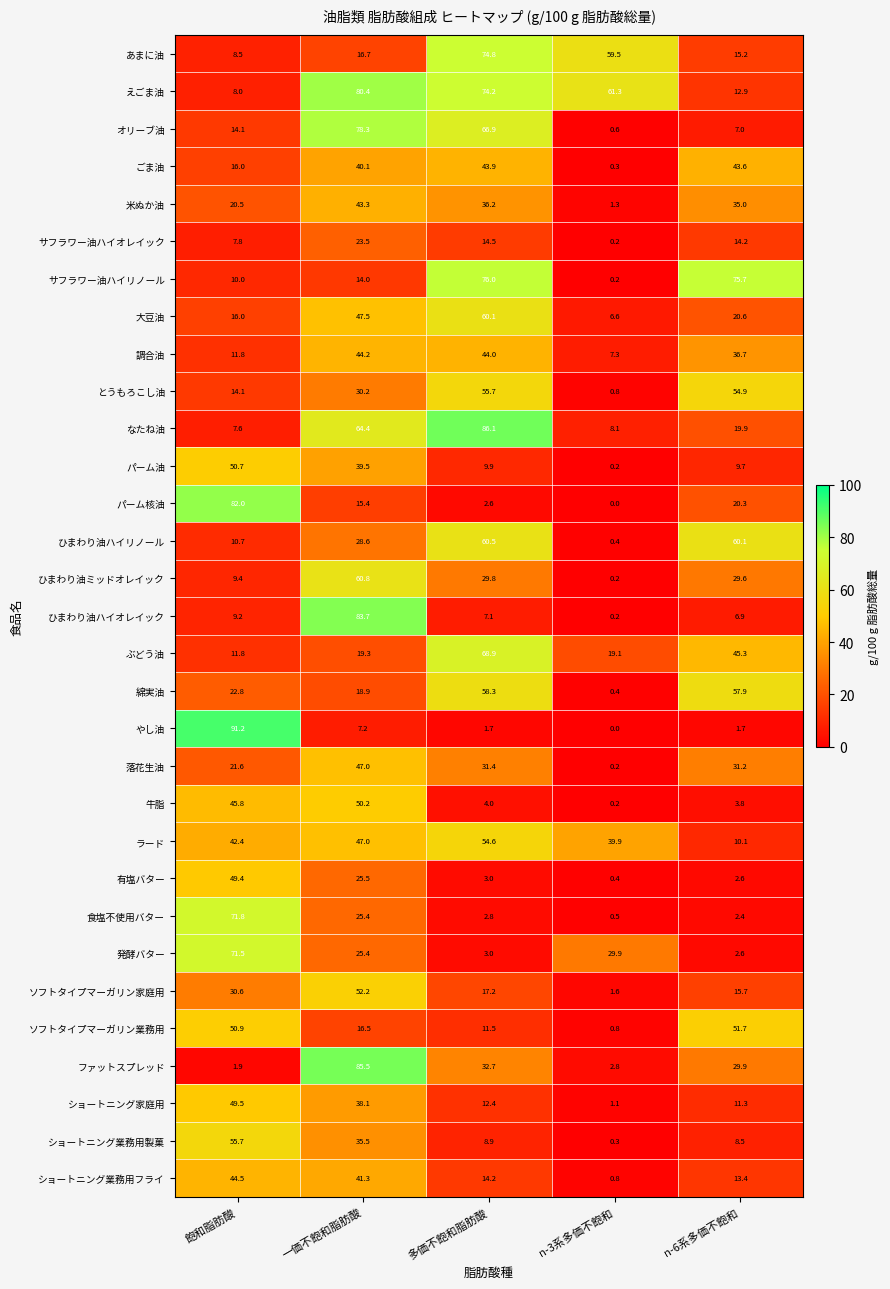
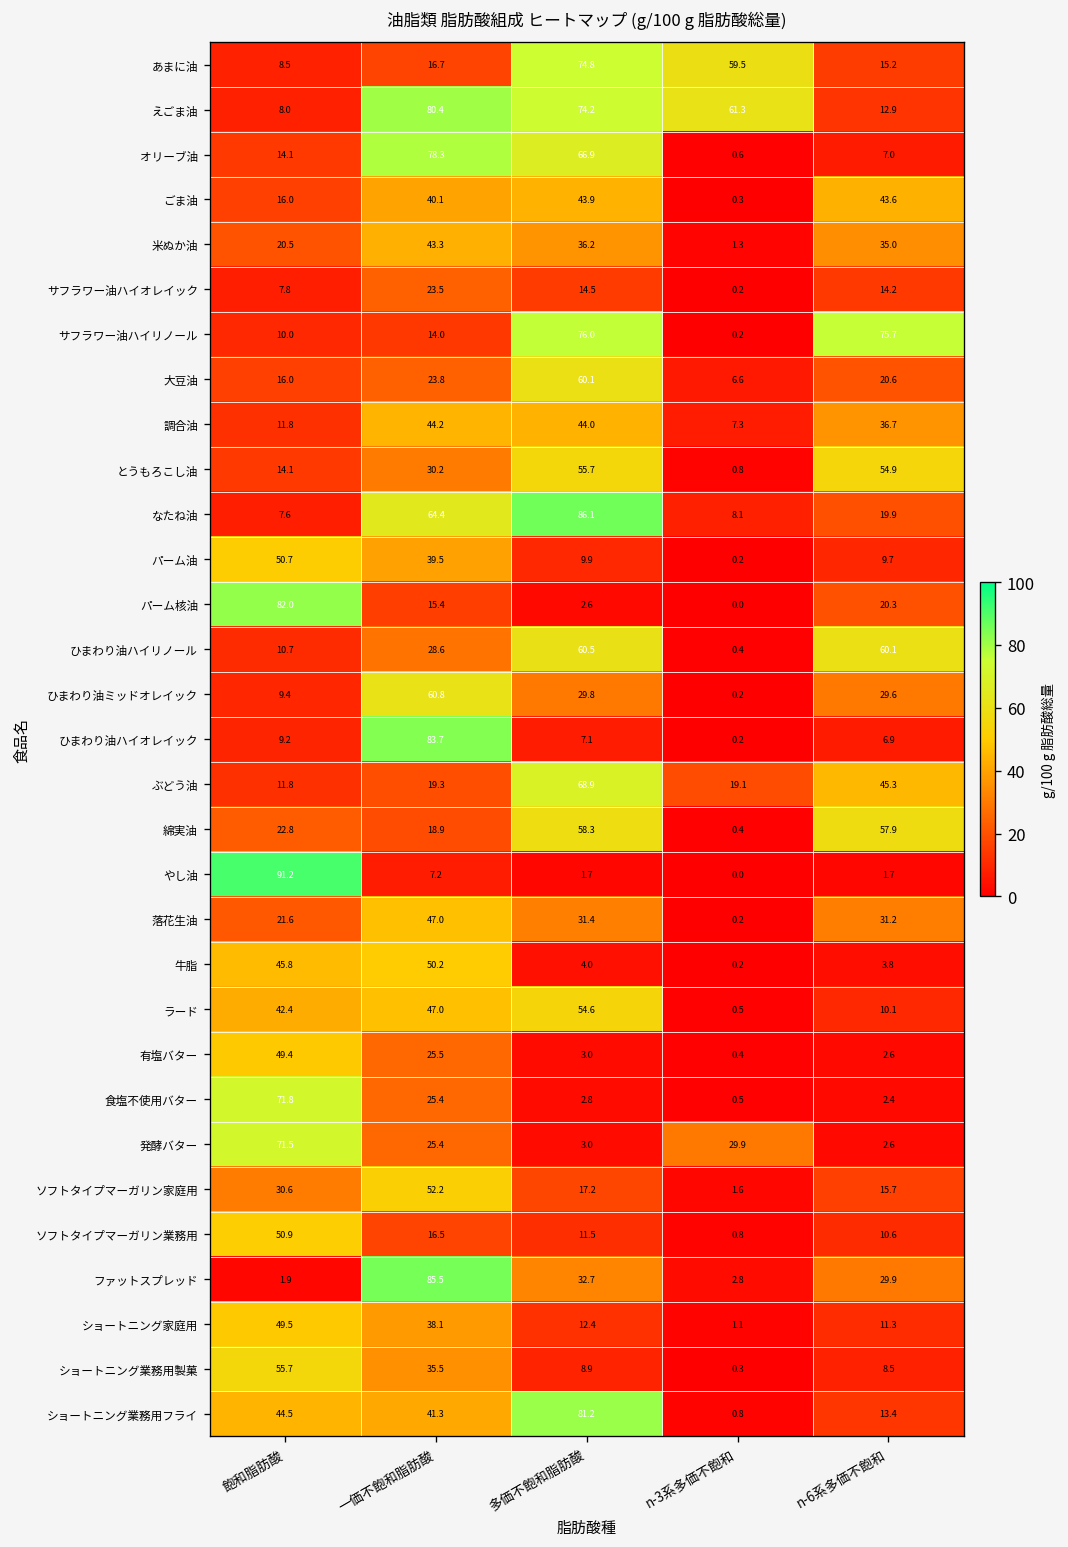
  {
    "あまに油": {
      "飽和脂肪酸": 8.5,
      "一価不飽和脂肪酸": 16.7,
      "多価不飽和脂肪酸": 74.8,
      "n-3系多価不飽和": 59.5,
      "n-6系多価不飽和": 15.2
    },
    "えごま油": {
      "飽和脂肪酸": 8.0,
      "一価不飽和脂肪酸": 80.4,
      "多価不飽和脂肪酸": 74.2,
      "n-3系多価不飽和": 61.3,
      "n-6系多価不飽和": 12.9
    },
    "オリーブ油": {
      "飽和脂肪酸": 14.1,
      "一価不飽和脂肪酸": 78.3,
      "多価不飽和脂肪酸": 66.9,
      "n-3系多価不飽和": 0.6,
      "n-6系多価不飽和": 7.0
    },
    "ごま油": {
      "飽和脂肪酸": 16.0,
      "一価不飽和脂肪酸": 40.1,
      "多価不飽和脂肪酸": 43.9,
      "n-3系多価不飽和": 0.3,
      "n-6系多価不飽和": 43.6
    },
    "米ぬか油": {
      "飽和脂肪酸": 20.5,
      "一価不飽和脂肪酸": 43.3,
      "多価不飽和脂肪酸": 36.2,
      "n-3系多価不飽和": 1.3,
      "n-6系多価不飽和": 35.0
    },
    "サフラワー油ハイオレイック": {
      "飽和脂肪酸": 7.8,
      "一価不飽和脂肪酸": 23.5,
      "多価不飽和脂肪酸": 14.5,
      "n-3系多価不飽和": 0.2,
      "n-6系多価不飽和": 14.2
    },
    "サフラワー油ハイリノール": {
      "飽和脂肪酸": 10.0,
      "一価不飽和脂肪酸": 14.0,
      "多価不飽和脂肪酸": 76.0,
      "n-3系多価不飽和": 0.2,
      "n-6系多価不飽和": 75.7
    },
    "大豆油": {
      "飽和脂肪酸": 16.0,
-     "一価不飽和脂肪酸": 47.5,
+     "一価不飽和脂肪酸": 23.8,
      "多価不飽和脂肪酸": 60.1,
      "n-3系多価不飽和": 6.6,
      "n-6系多価不飽和": 20.6
    },
    "調合油": {
      "飽和脂肪酸": 11.8,
      "一価不飽和脂肪酸": 44.2,
      "多価不飽和脂肪酸": 44.0,
      "n-3系多価不飽和": 7.3,
      "n-6系多価不飽和": 36.7
    },
    "とうもろこし油": {
      "飽和脂肪酸": 14.1,
      "一価不飽和脂肪酸": 30.2,
      "多価不飽和脂肪酸": 55.7,
      "n-3系多価不飽和": 0.8,
      "n-6系多価不飽和": 54.9
    },
    "なたね油": {
      "飽和脂肪酸": 7.6,
      "一価不飽和脂肪酸": 64.4,
      "多価不飽和脂肪酸": 86.1,
      "n-3系多価不飽和": 8.1,
      "n-6系多価不飽和": 19.9
    },
    "パーム油": {
      "飽和脂肪酸": 50.7,
      "一価不飽和脂肪酸": 39.5,
      "多価不飽和脂肪酸": 9.9,
      "n-3系多価不飽和": 0.2,
      "n-6系多価不飽和": 9.7
    },
    "パーム核油": {
      "飽和脂肪酸": 82.0,
      "一価不飽和脂肪酸": 15.4,
      "多価不飽和脂肪酸": 2.6,
      "n-3系多価不飽和": 0.0,
      "n-6系多価不飽和": 20.3
    },
    "ひまわり油ハイリノール": {
      "飽和脂肪酸": 10.7,
      "一価不飽和脂肪酸": 28.6,
      "多価不飽和脂肪酸": 60.5,
      "n-3系多価不飽和": 0.4,
      "n-6系多価不飽和": 60.1
    },
    "ひまわり油ミッドオレイック": {
      "飽和脂肪酸": 9.4,
      "一価不飽和脂肪酸": 60.8,
      "多価不飽和脂肪酸": 29.8,
      "n-3系多価不飽和": 0.2,
      "n-6系多価不飽和": 29.6
    },
    "ひまわり油ハイオレイック": {
      "飽和脂肪酸": 9.2,
      "一価不飽和脂肪酸": 83.7,
      "多価不飽和脂肪酸": 7.1,
      "n-3系多価不飽和": 0.2,
      "n-6系多価不飽和": 6.9
    },
    "ぶどう油": {
      "飽和脂肪酸": 11.8,
      "一価不飽和脂肪酸": 19.3,
      "多価不飽和脂肪酸": 68.9,
      "n-3系多価不飽和": 19.1,
      "n-6系多価不飽和": 45.3
    },
    "綿実油": {
      "飽和脂肪酸": 22.8,
      "一価不飽和脂肪酸": 18.9,
      "多価不飽和脂肪酸": 58.3,
      "n-3系多価不飽和": 0.4,
      "n-6系多価不飽和": 57.9
    },
    "やし油": {
      "飽和脂肪酸": 91.2,
      "一価不飽和脂肪酸": 7.2,
      "多価不飽和脂肪酸": 1.7,
      "n-3系多価不飽和": 0.0,
      "n-6系多価不飽和": 1.7
    },
    "落花生油": {
      "飽和脂肪酸": 21.6,
      "一価不飽和脂肪酸": 47.0,
      "多価不飽和脂肪酸": 31.4,
      "n-3系多価不飽和": 0.2,
      "n-6系多価不飽和": 31.2
    },
    "牛脂": {
      "飽和脂肪酸": 45.8,
      "一価不飽和脂肪酸": 50.2,
      "多価不飽和脂肪酸": 4.0,
      "n-3系多価不飽和": 0.2,
      "n-6系多価不飽和": 3.8
    },
    "ラード": {
      "飽和脂肪酸": 42.4,
      "一価不飽和脂肪酸": 47.0,
      "多価不飽和脂肪酸": 54.6,
-     "n-3系多価不飽和": 39.9,
+     "n-3系多価不飽和": 0.5,
      "n-6系多価不飽和": 10.1
    },
    "有塩バター": {
      "飽和脂肪酸": 49.4,
      "一価不飽和脂肪酸": 25.5,
      "多価不飽和脂肪酸": 3.0,
      "n-3系多価不飽和": 0.4,
      "n-6系多価不飽和": 2.6
    },
    "食塩不使用バター": {
      "飽和脂肪酸": 71.8,
      "一価不飽和脂肪酸": 25.4,
      "多価不飽和脂肪酸": 2.8,
      "n-3系多価不飽和": 0.5,
      "n-6系多価不飽和": 2.4
    },
    "発酵バター": {
      "飽和脂肪酸": 71.5,
      "一価不飽和脂肪酸": 25.4,
      "多価不飽和脂肪酸": 3.0,
      "n-3系多価不飽和": 29.9,
      "n-6系多価不飽和": 2.6
    },
    "ソフトタイプマーガリン家庭用": {
      "飽和脂肪酸": 30.6,
      "一価不飽和脂肪酸": 52.2,
      "多価不飽和脂肪酸": 17.2,
      "n-3系多価不飽和": 1.6,
      "n-6系多価不飽和": 15.7
    },
    "ソフトタイプマーガリン業務用": {
      "飽和脂肪酸": 50.9,
      "一価不飽和脂肪酸": 16.5,
      "多価不飽和脂肪酸": 11.5,
      "n-3系多価不飽和": 0.8,
-     "n-6系多価不飽和": 51.7
+     "n-6系多価不飽和": 10.6
    },
    "ファットスプレッド": {
      "飽和脂肪酸": 1.9,
      "一価不飽和脂肪酸": 85.5,
      "多価不飽和脂肪酸": 32.7,
      "n-3系多価不飽和": 2.8,
      "n-6系多価不飽和": 29.9
    },
    "ショートニング家庭用": {
      "飽和脂肪酸": 49.5,
      "一価不飽和脂肪酸": 38.1,
      "多価不飽和脂肪酸": 12.4,
      "n-3系多価不飽和": 1.1,
      "n-6系多価不飽和": 11.3
    },
    "ショートニング業務用製菓": {
      "飽和脂肪酸": 55.7,
      "一価不飽和脂肪酸": 35.5,
      "多価不飽和脂肪酸": 8.9,
      "n-3系多価不飽和": 0.3,
      "n-6系多価不飽和": 8.5
    },
    "ショートニング業務用フライ": {
      "飽和脂肪酸": 44.5,
      "一価不飽和脂肪酸": 41.3,
-     "多価不飽和脂肪酸": 14.2,
+     "多価不飽和脂肪酸": 81.2,
      "n-3系多価不飽和": 0.8,
      "n-6系多価不飽和": 13.4
    }
  }
